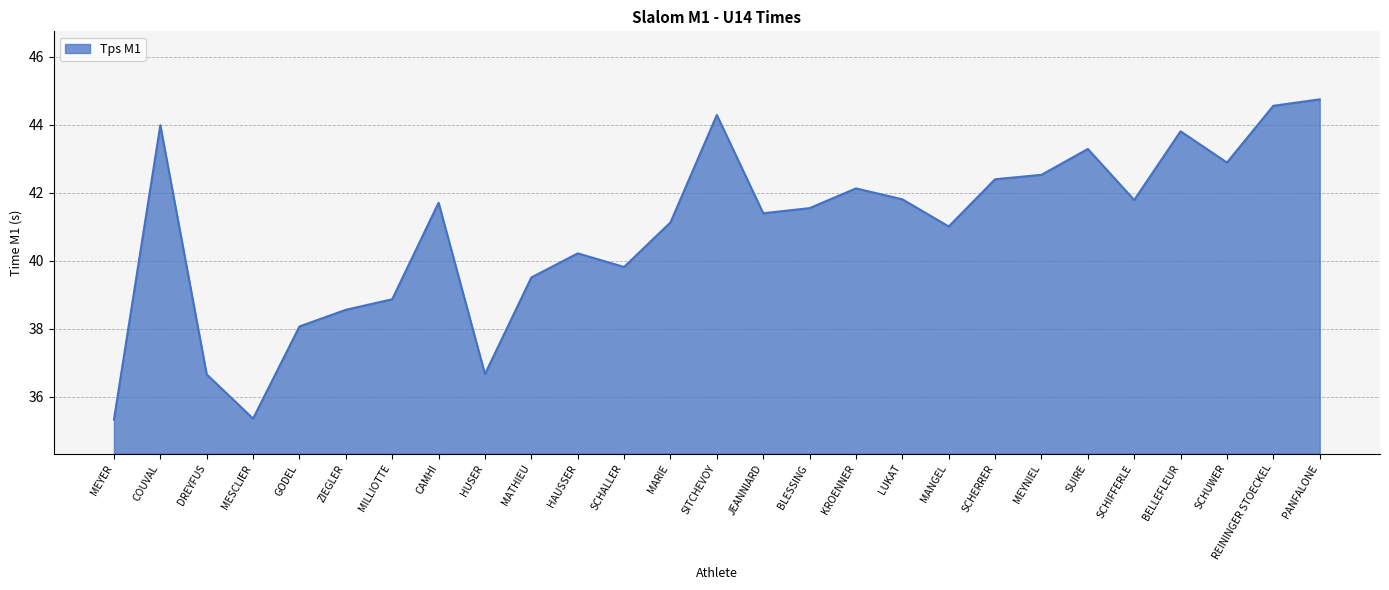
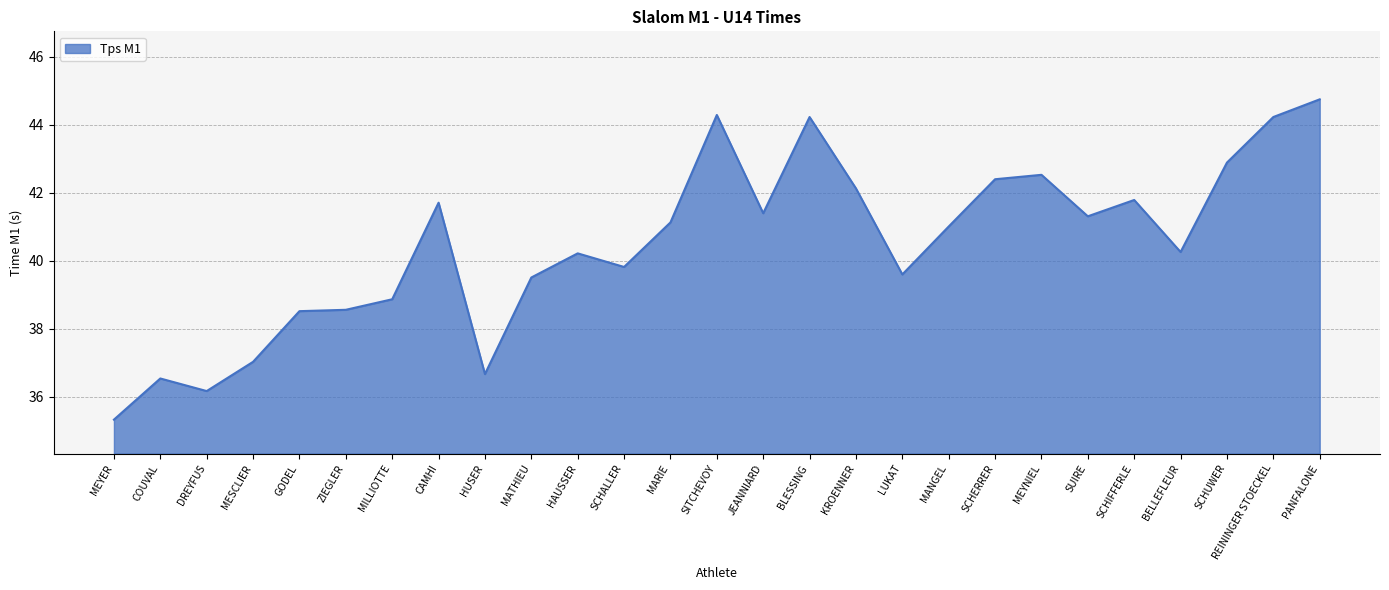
  {
    "MEYER": 35.3,
-   "COUVAL": 44.0,
-   "DREYFUS": 36.7,
-   "MESCLIER": 35.4,
-   "GODEL": 38.1,
+   "COUVAL": 36.5,
+   "DREYFUS": 36.2,
+   "MESCLIER": 37.0,
+   "GODEL": 38.5,
    "ZIEGLER": 38.6,
    "MILLIOTTE": 38.9,
    "CAMHI": 41.7,
    "HUSER": 36.7,
    "MATHIEU": 39.5,
    "HAUSSER": 40.2,
    "SCHALLER": 39.8,
    "MARIE": 41.1,
    "SITCHEVOY": 44.3,
    "JEANNIARD": 41.4,
-   "BLESSING": 41.6,
+   "BLESSING": 44.2,
    "KROENNER": 42.1,
-   "LUKAT": 41.8,
+   "LUKAT": 39.6,
    "MANGEL": 41.0,
    "SCHERRER": 42.4,
    "MEYNIEL": 42.5,
-   "SUIRE": 43.3,
+   "SUIRE": 41.3,
    "SCHIFFERLE": 41.8,
-   "BELLEFLEUR": 43.8,
+   "BELLEFLEUR": 40.3,
    "SCHUWER": 42.9,
-   "REININGER STOECKEL": 44.6,
+   "REININGER STOECKEL": 44.2,
    "PANFALONE": 44.8
  }
